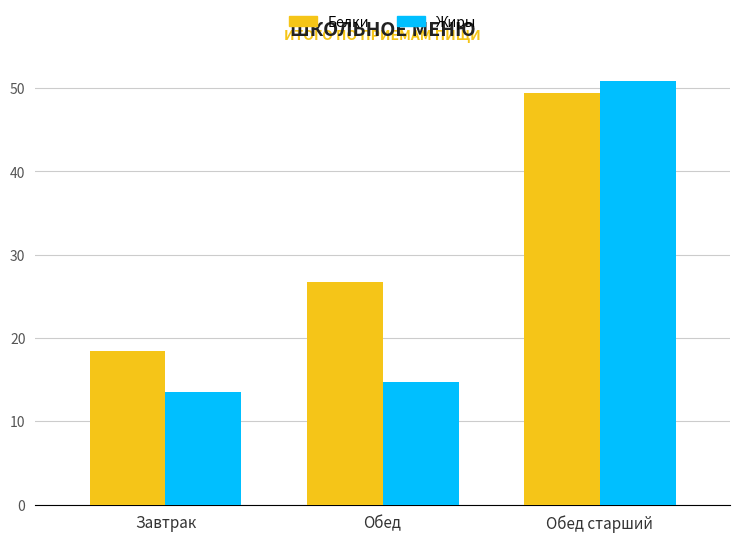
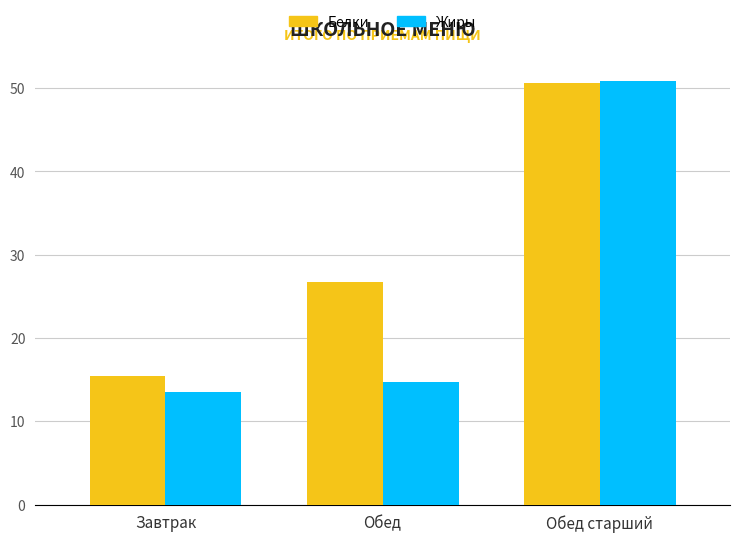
  {
    "Белки": {
-     "Завтрак": 18,
+     "Завтрак": 15,
      "Обед": 27,
-     "Обед старший": 49
+     "Обед старший": 51
    },
    "Жиры": {
      "Завтрак": 14,
      "Обед": 15,
      "Обед старший": 51
    }
  }
